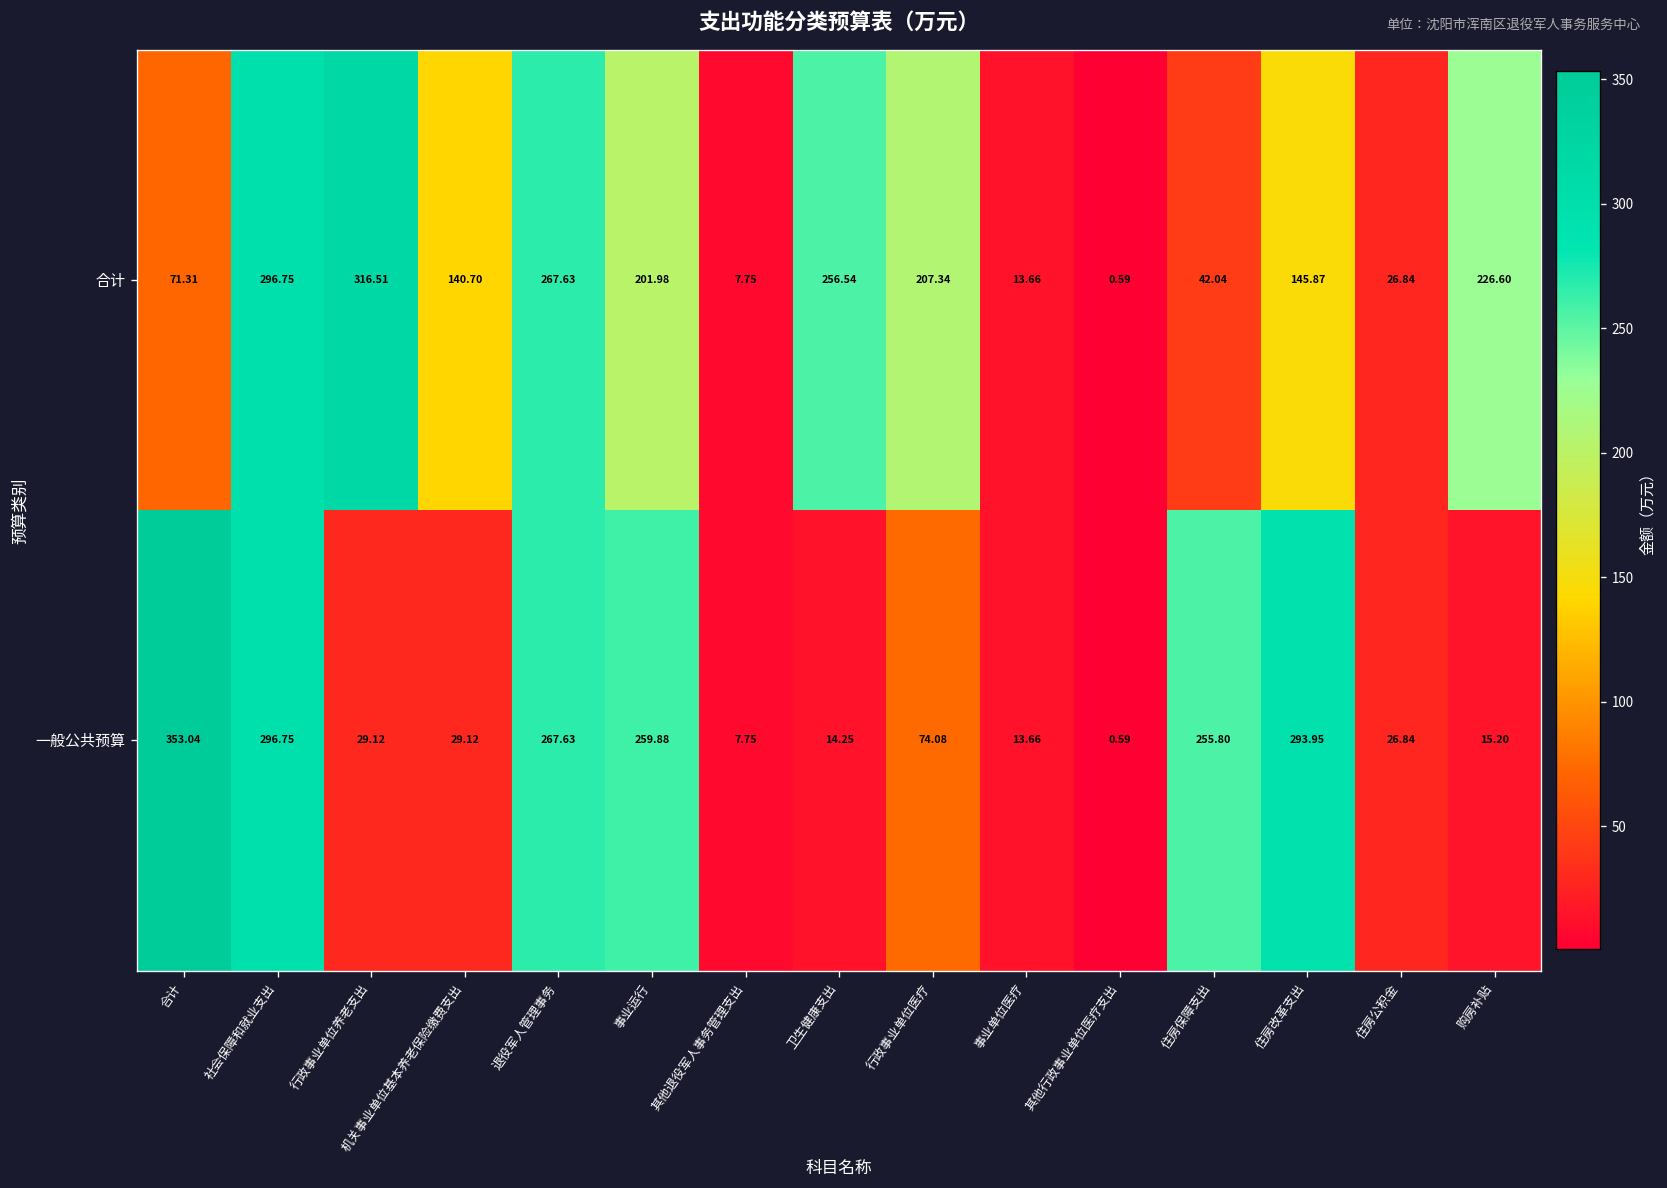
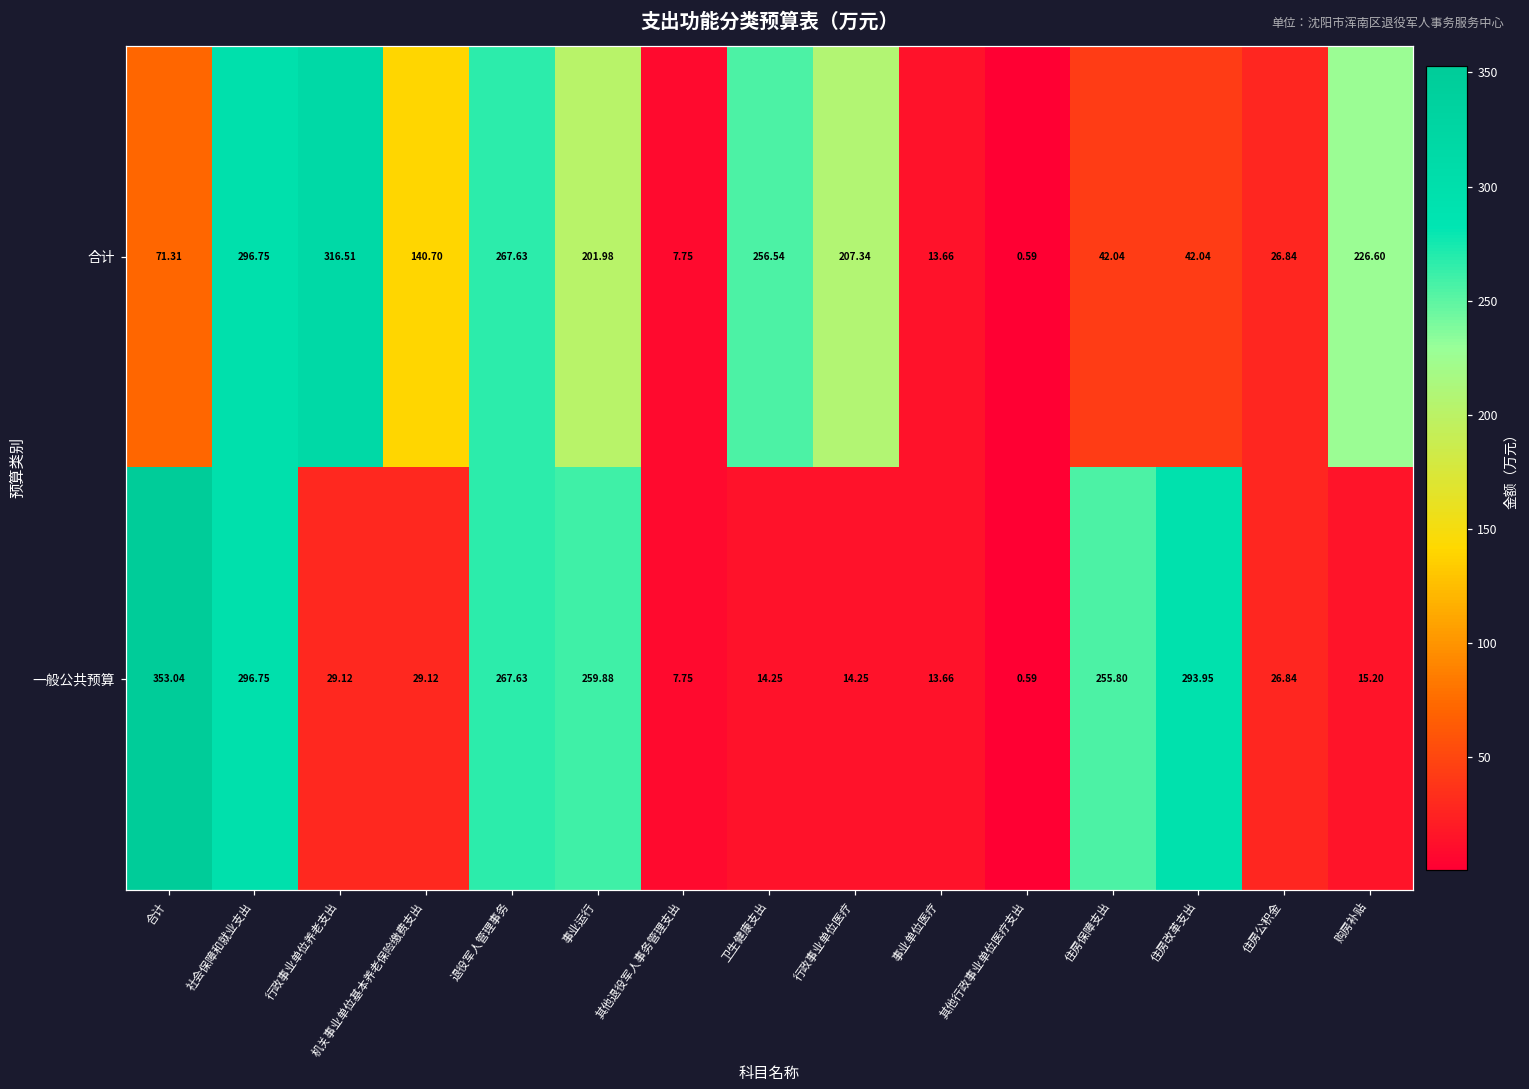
  {
    "合计": {
      "合计": 71.31,
      "社会保障和就业支出": 296.75,
      "行政事业单位养老支出": 316.51,
      "机关事业单位基本养老保险缴费支出": 140.70,
      "退役军人管理事务": 267.63,
      "事业运行": 201.98,
      "其他退役军人事务管理支出": 7.75,
      "卫生健康支出": 256.54,
      "行政事业单位医疗": 207.34,
      "事业单位医疗": 13.66,
      "其他行政事业单位医疗支出": 0.59,
      "住房保障支出": 42.04,
-     "住房改革支出": 145.87,
+     "住房改革支出": 42.04,
      "住房公积金": 26.84,
      "购房补贴": 226.60
    },
    "一般公共预算": {
      "合计": 353.04,
      "社会保障和就业支出": 296.75,
      "行政事业单位养老支出": 29.12,
      "机关事业单位基本养老保险缴费支出": 29.12,
      "退役军人管理事务": 267.63,
      "事业运行": 259.88,
      "其他退役军人事务管理支出": 7.75,
      "卫生健康支出": 14.25,
-     "行政事业单位医疗": 74.08,
+     "行政事业单位医疗": 14.25,
      "事业单位医疗": 13.66,
      "其他行政事业单位医疗支出": 0.59,
      "住房保障支出": 255.80,
      "住房改革支出": 293.95,
      "住房公积金": 26.84,
      "购房补贴": 15.20
    }
  }
